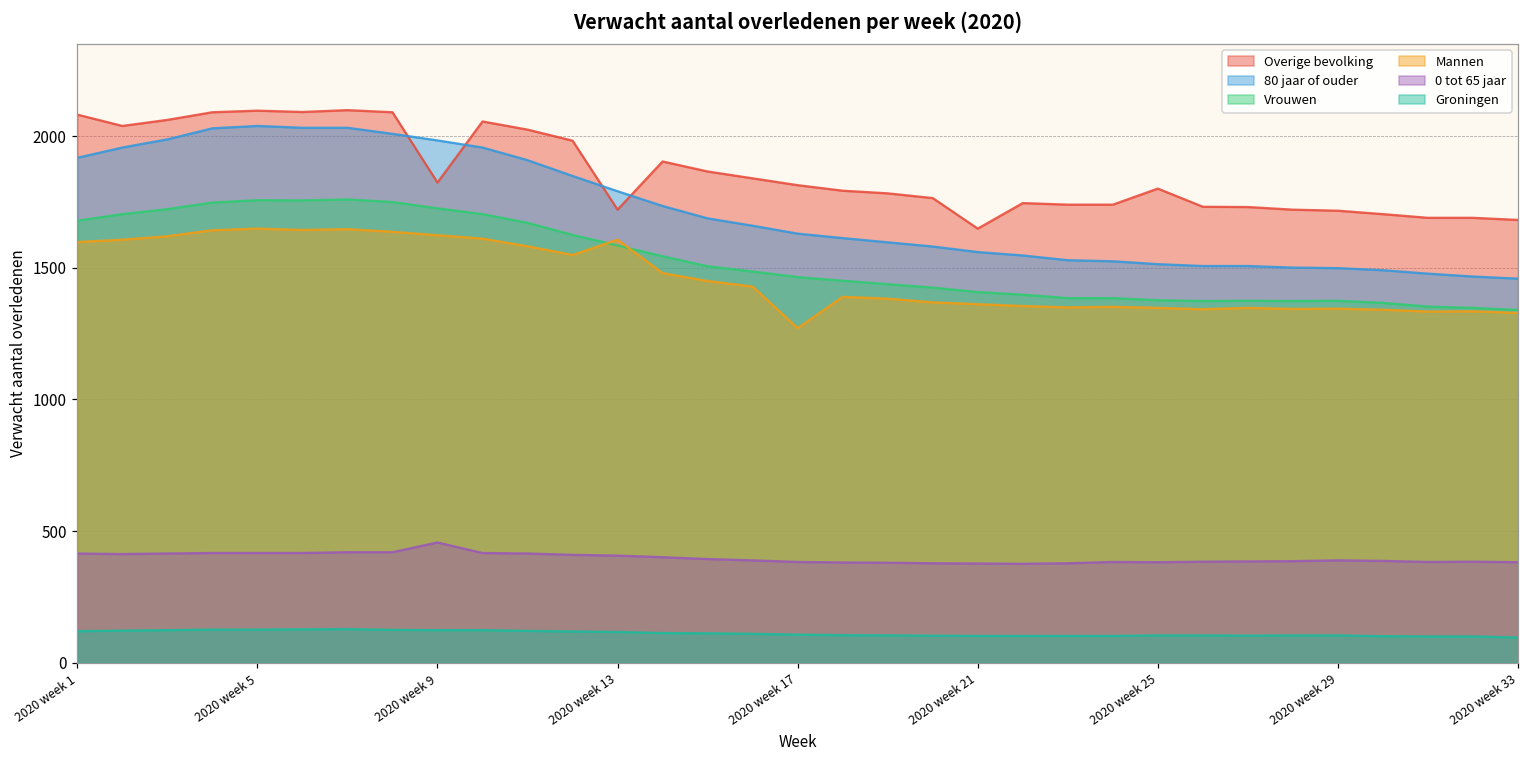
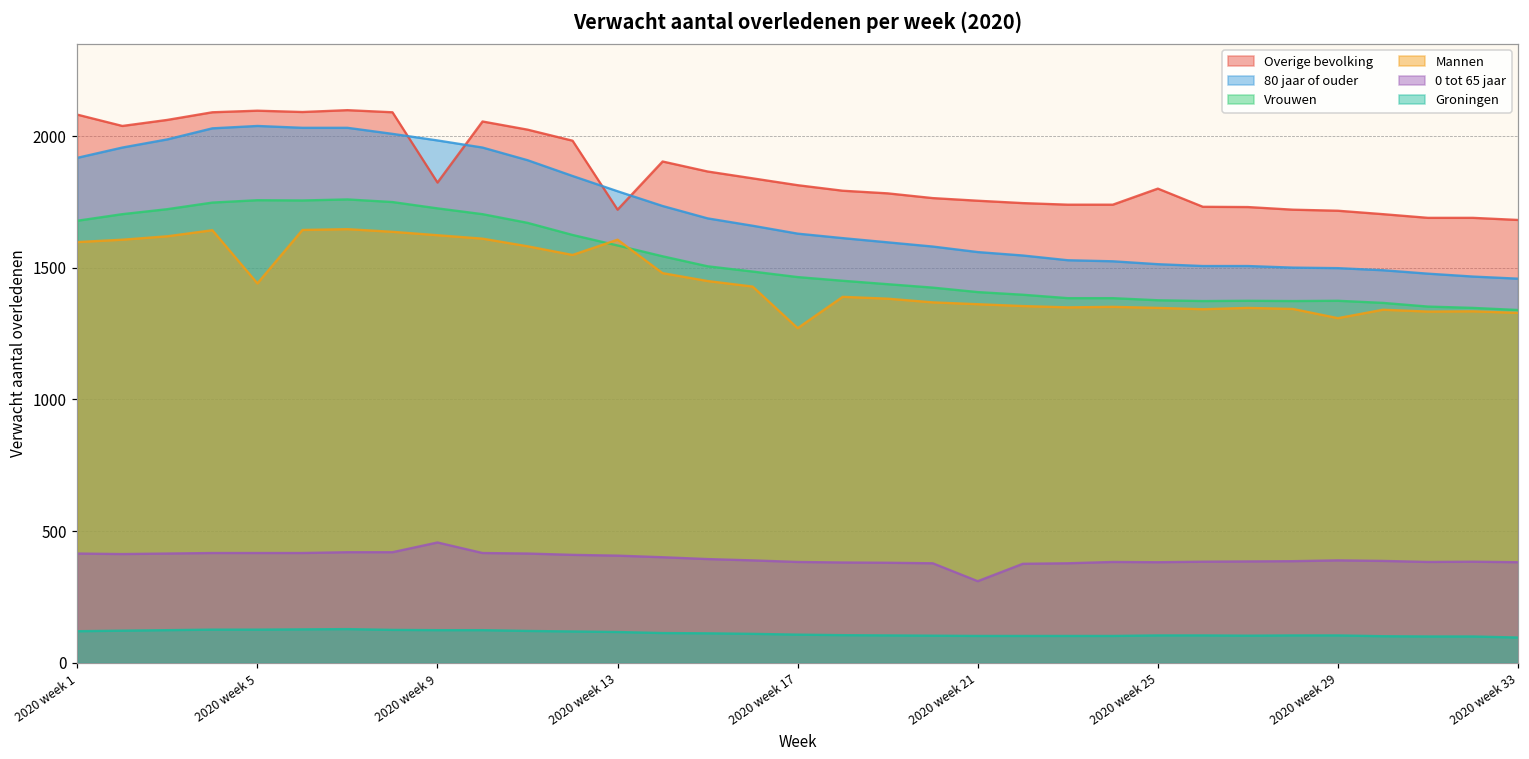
  {
    "Overige bevolking": {
      "2020 week 1": 2080,
      "2020 week 5": 2100,
      "2020 week 9": 1820,
      "2020 week 13": 1720,
      "2020 week 17": 1810,
-     "2020 week 21": 1650,
+     "2020 week 21": 1760,
      "2020 week 25": 1800,
      "2020 week 29": 1720,
      "2020 week 33": 1680
    },
    "Mannen": {
      "2020 week 1": 1600,
-     "2020 week 5": 1650,
+     "2020 week 5": 1440,
      "2020 week 9": 1620,
      "2020 week 13": 1610,
      "2020 week 17": 1270,
      "2020 week 21": 1360,
      "2020 week 25": 1350,
-     "2020 week 29": 1350,
+     "2020 week 29": 1310,
      "2020 week 33": 1330
    },
    "0 tot 65 jaar": {
      "2020 week 1": 420,
      "2020 week 5": 420,
      "2020 week 9": 460,
      "2020 week 13": 410,
      "2020 week 17": 380,
-     "2020 week 21": 380,
+     "2020 week 21": 310,
      "2020 week 25": 380,
      "2020 week 29": 390,
      "2020 week 33": 380
    }
  }
